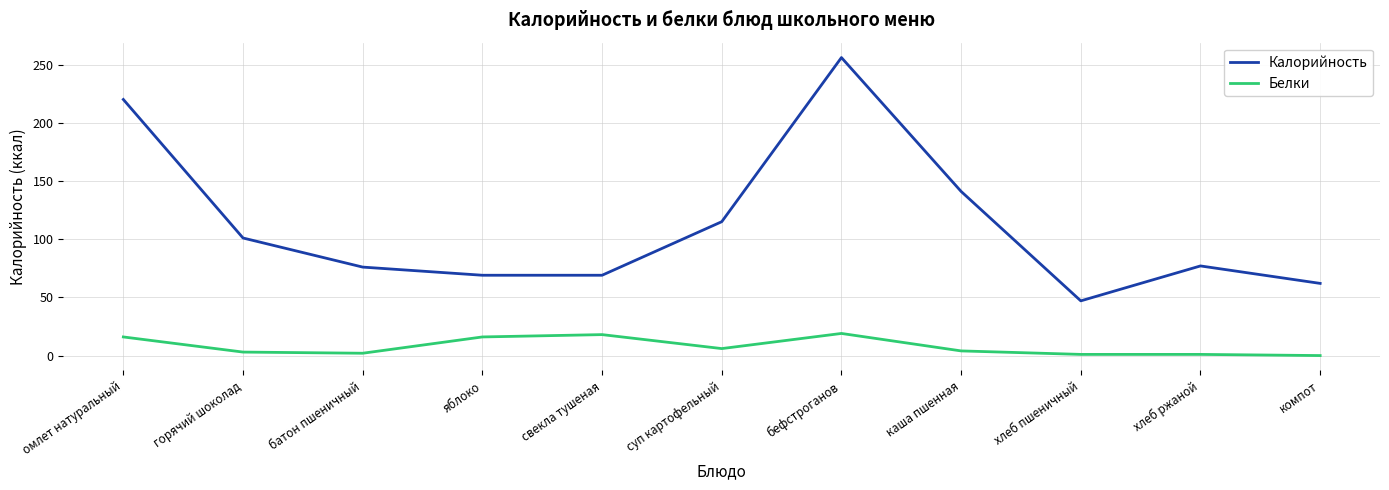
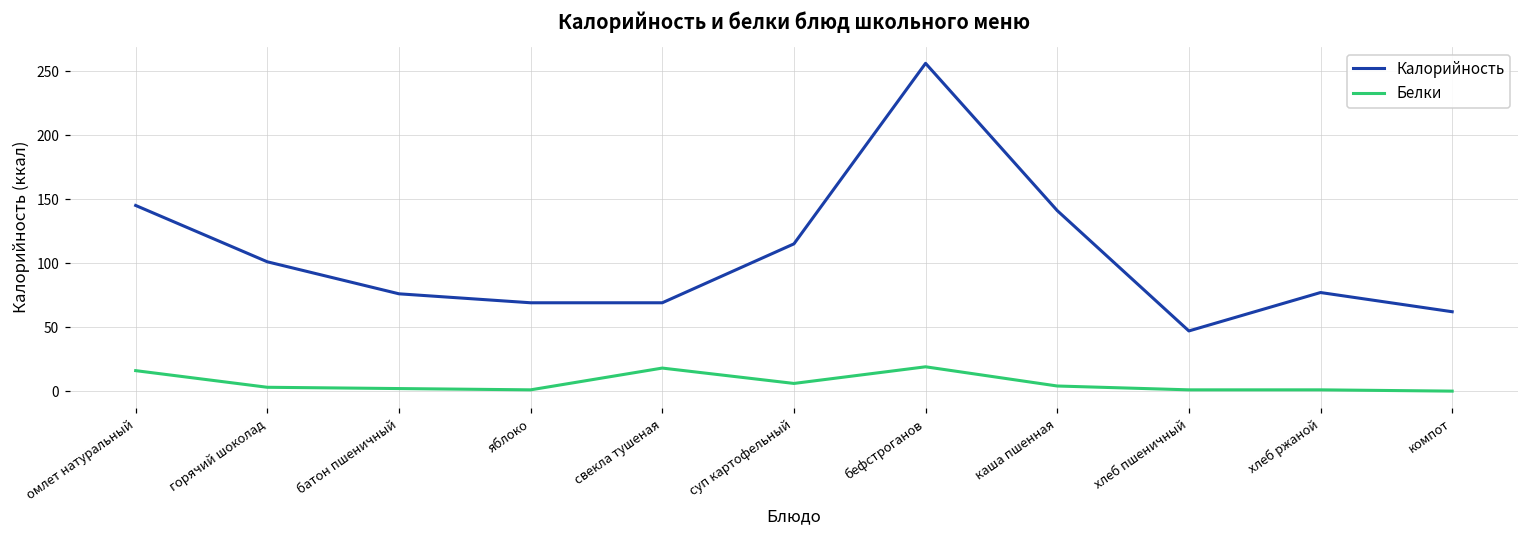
  {
    "Калорийность": {
-     "омлет натуральный": 220,
+     "омлет натуральный": 145,
      "горячий шоколад": 101,
      "батон пшеничный": 76,
      "яблоко": 69,
      "свекла тушеная": 69,
      "суп картофельный": 115,
      "бефстроганов": 256,
      "каша пшенная": 141,
      "хлеб пшеничный": 47,
      "хлеб ржаной": 77,
      "компот": 62
    },
    "Белки": {
      "омлет натуральный": 16,
      "горячий шоколад": 3,
      "батон пшеничный": 2,
-     "яблоко": 16,
+     "яблоко": 1,
      "свекла тушеная": 18,
      "суп картофельный": 6,
      "бефстроганов": 19,
      "каша пшенная": 4,
      "хлеб пшеничный": 1,
      "хлеб ржаной": 1,
      "компот": 0
    }
  }
